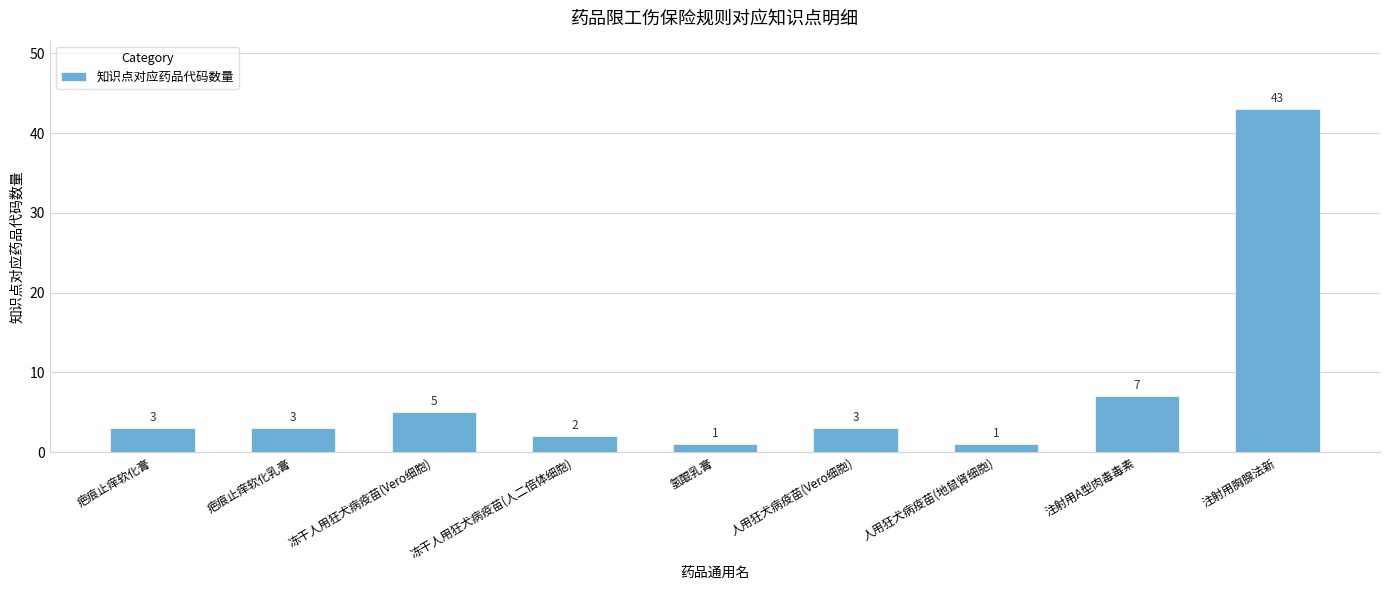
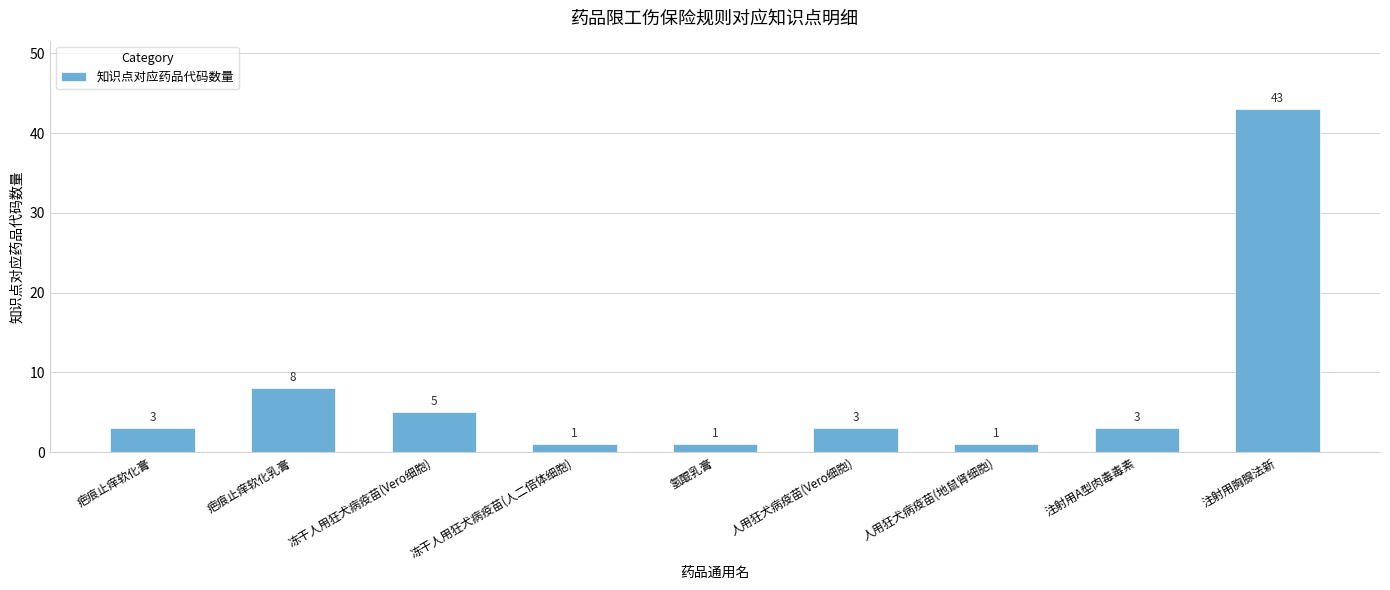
  {
    "疤痕止痒软化膏": 3,
-   "疤痕止痒软化乳膏": 3,
+   "疤痕止痒软化乳膏": 8,
    "冻干人用狂犬病疫苗(Vero细胞)": 5,
-   "冻干人用狂犬病疫苗(人二倍体细胞)": 2,
+   "冻干人用狂犬病疫苗(人二倍体细胞)": 1,
    "氢醌乳膏": 1,
    "人用狂犬病疫苗(Vero细胞)": 3,
    "人用狂犬病疫苗(地鼠肾细胞)": 1,
-   "注射用A型肉毒毒素": 7,
+   "注射用A型肉毒毒素": 3,
    "注射用胸腺法新": 43
  }
